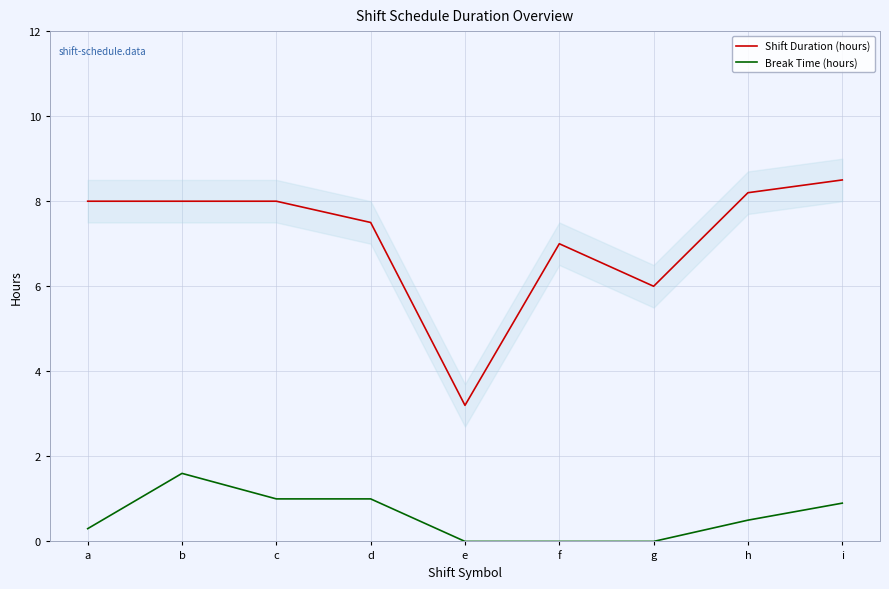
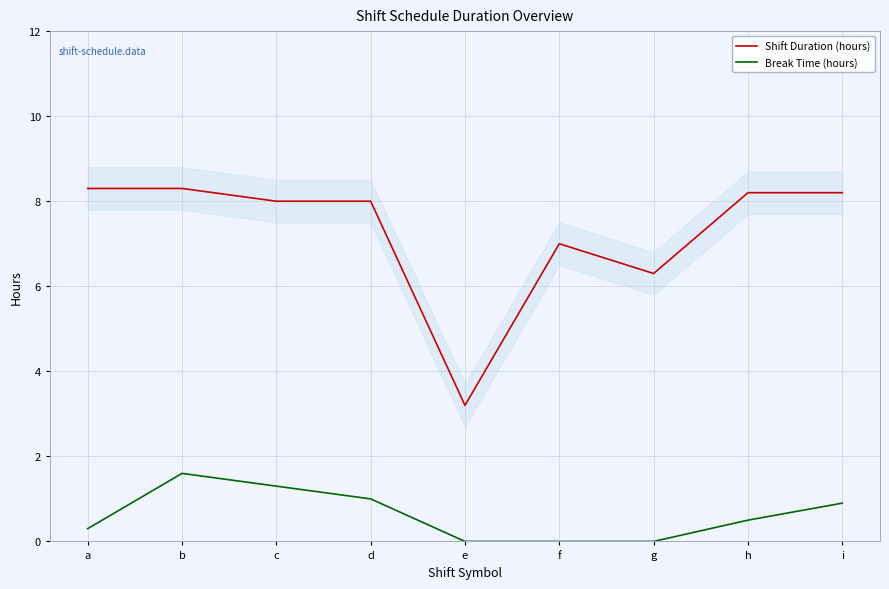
  {
    "Shift Duration (hours)": {
-     "a": 8.0,
-     "b": 8.0,
+     "a": 8.3,
+     "b": 8.3,
      "c": 8.0,
-     "d": 7.5,
+     "d": 8.0,
      "e": 3.2,
      "f": 7.0,
-     "g": 6.0,
+     "g": 6.3,
      "h": 8.2,
-     "i": 8.5
+     "i": 8.2
    },
    "Break Time (hours)": {
      "a": 0.3,
      "b": 1.6,
-     "c": 1.0,
+     "c": 1.3,
      "d": 1.0,
      "e": 0.0,
      "f": 0.0,
      "g": 0.0,
      "h": 0.5,
      "i": 0.9
    }
  }
